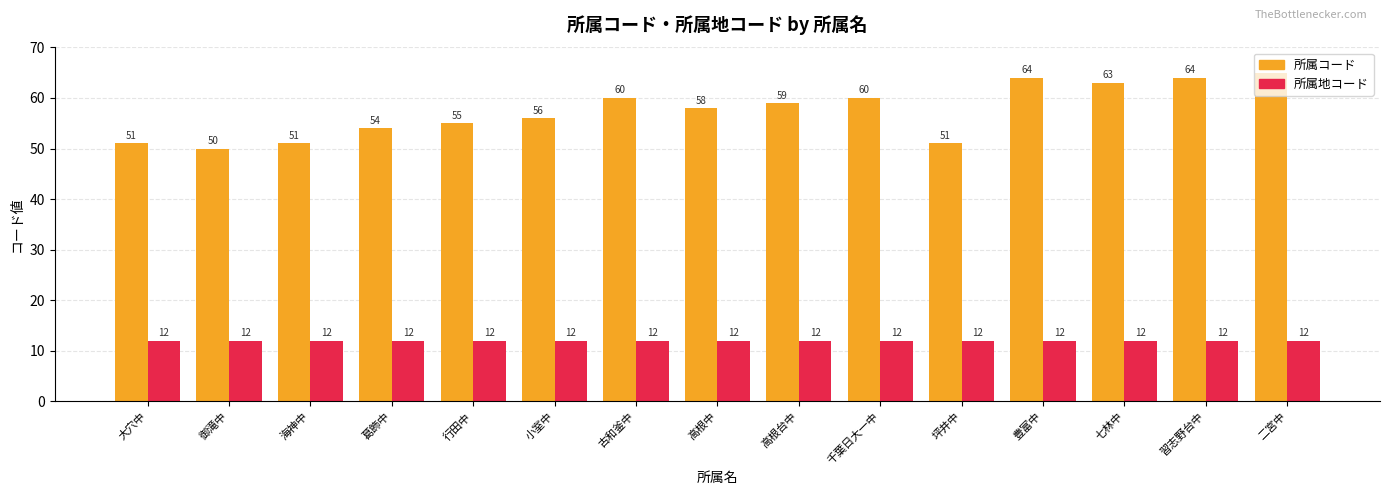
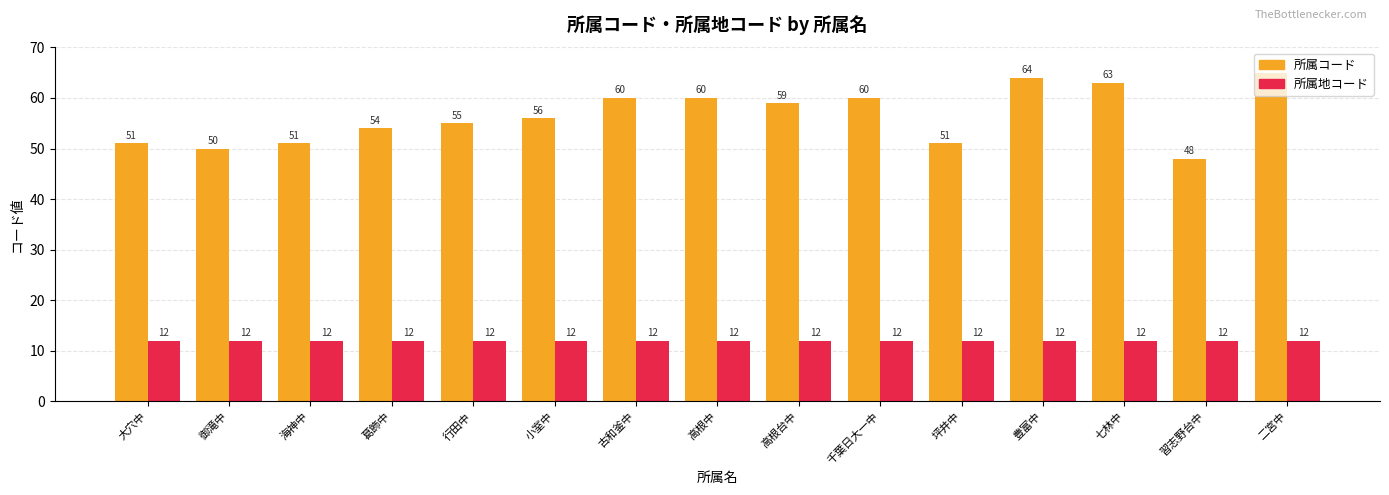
  {
    "所属コード": {
      "大穴中": 51,
      "御滝中": 50,
      "海神中": 51,
      "葛飾中": 54,
      "行田中": 55,
      "小室中": 56,
      "古和釜中": 60,
-     "高根中": 58,
+     "高根中": 60,
      "高根台中": 59,
      "千葉日大一中": 60,
      "坪井中": 51,
      "豊富中": 64,
      "七林中": 63,
-     "習志野台中": 64
+     "習志野台中": 48
    },
    "所属地コード": {
      "大穴中": 12,
      "御滝中": 12,
      "海神中": 12,
      "葛飾中": 12,
      "行田中": 12,
      "小室中": 12,
      "古和釜中": 12,
      "高根中": 12,
      "高根台中": 12,
      "千葉日大一中": 12,
      "坪井中": 12,
      "豊富中": 12,
      "七林中": 12,
      "習志野台中": 12,
      "二宮中": 12
    }
  }
